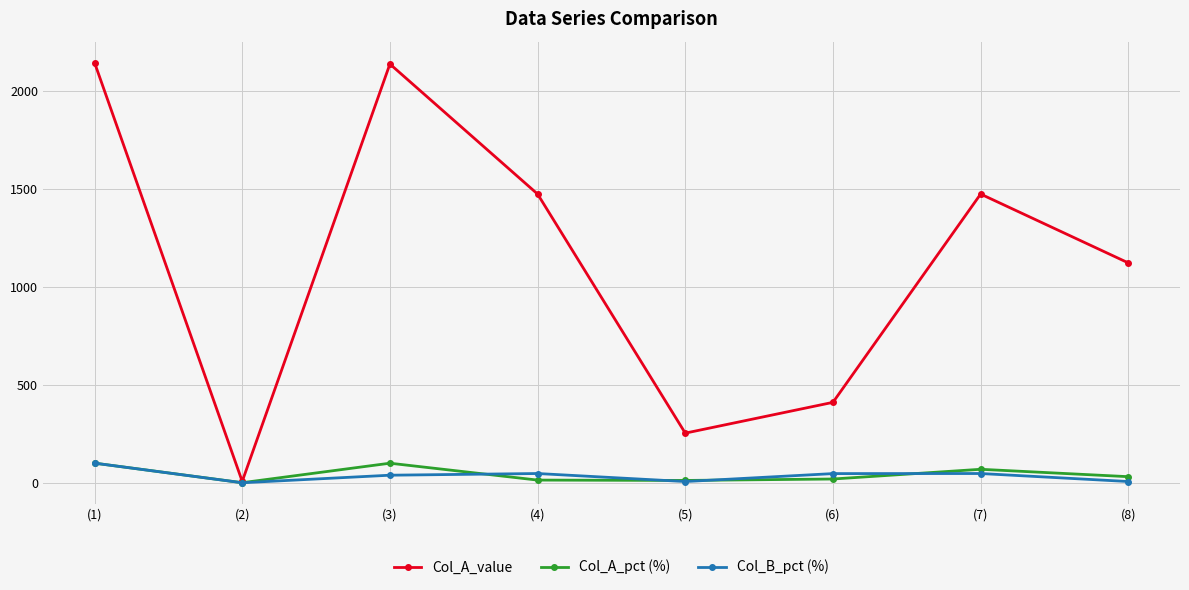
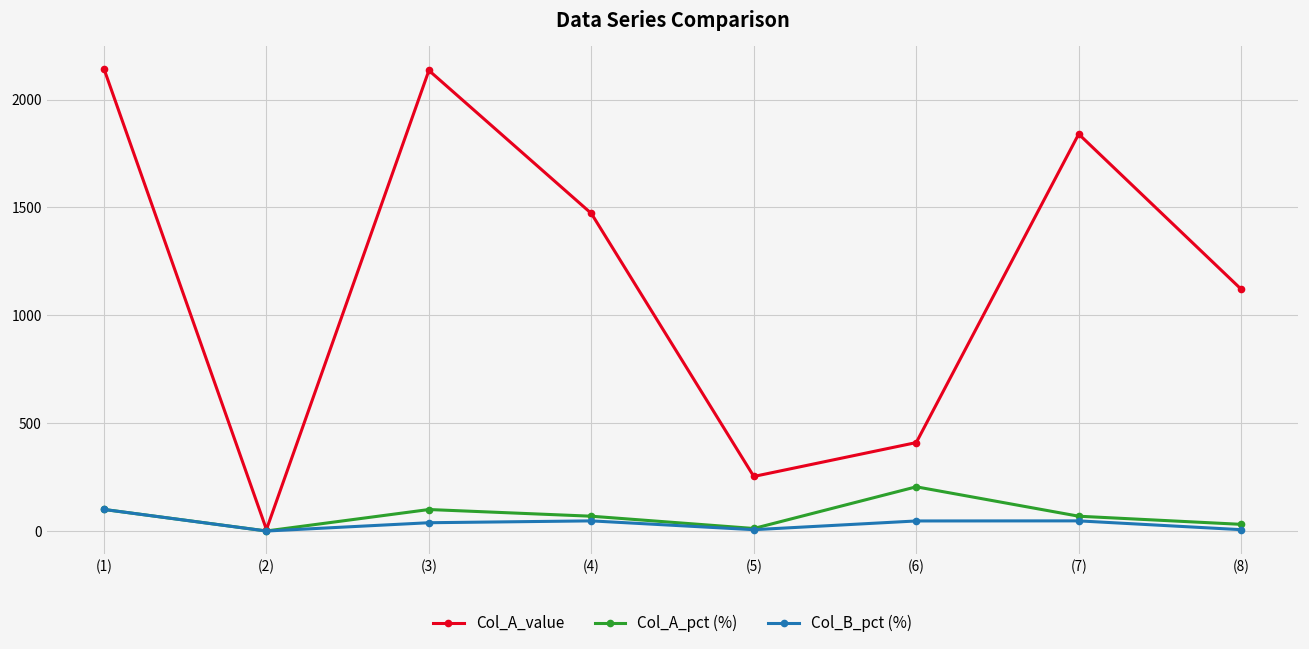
  {
    "Col_A_value": {
      "(1)": 2140,
      "(3)": 2140,
      "(4)": 1470,
      "(5)": 250,
      "(6)": 410,
-     "(7)": 1470,
+     "(7)": 1840,
      "(8)": 1120
    },
    "Col_A_pct (%)": {
      "(3)": 100,
-     "(4)": 10,
-     "(6)": 20,
+     "(4)": 70,
+     "(6)": 210,
      "(7)": 70,
      "(8)": 30
    },
    "Col_B_pct (%)": {
      "(3)": 40,
      "(4)": 50,
      "(6)": 50,
      "(7)": 50,
      "(8)": 10
    }
  }
